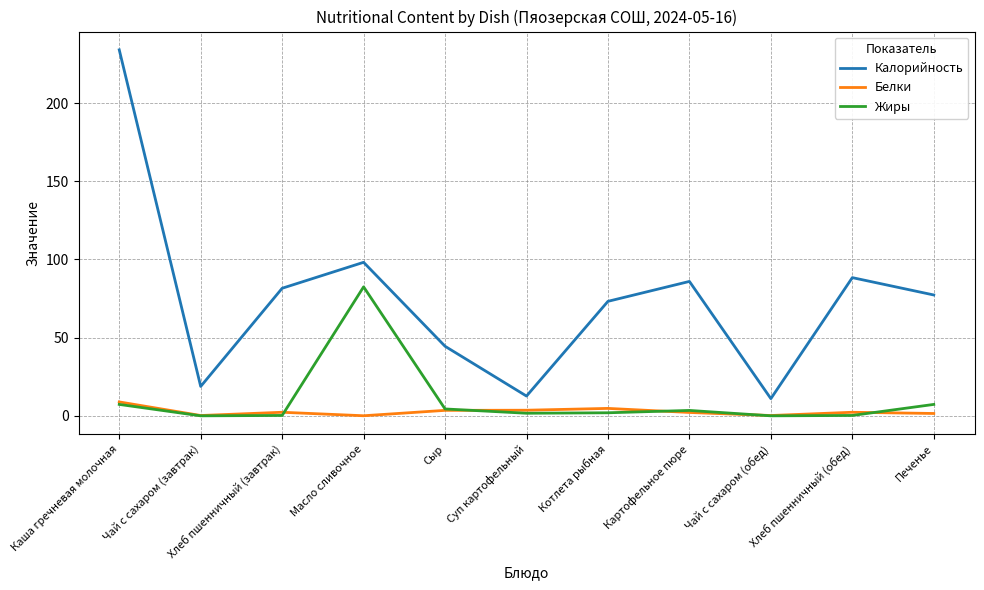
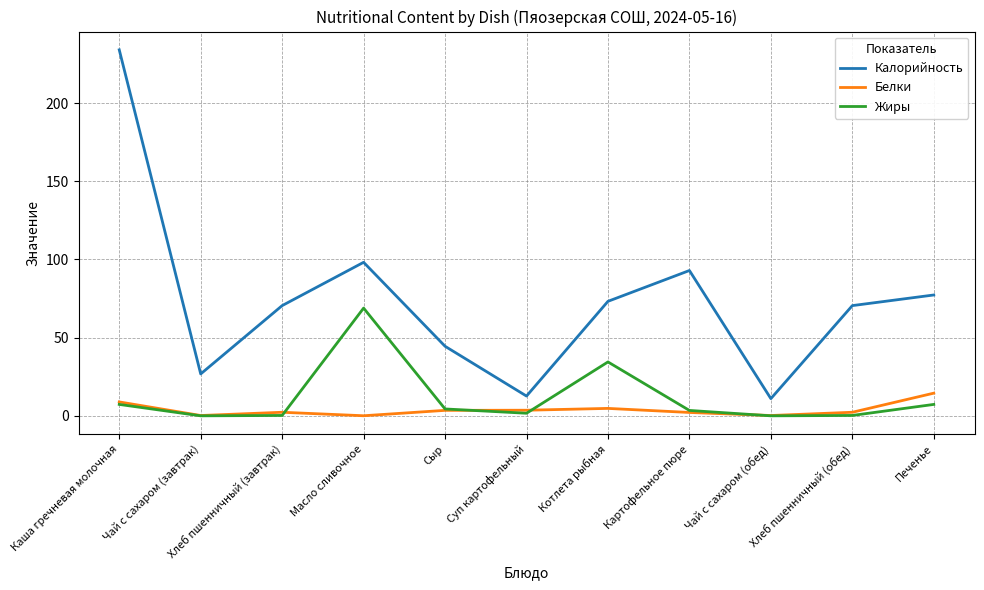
  {
    "Калорийность": {
      "Каша гречневая молочная": 234,
-     "Чай с сахаром (завтрак)": 19,
-     "Хлеб пшенничный (завтрак)": 82,
+     "Чай с сахаром (завтрак)": 27,
+     "Хлеб пшенничный (завтрак)": 71,
      "Масло сливочное": 98,
      "Сыр": 45,
      "Суп картофельный": 13,
      "Котлета рыбная": 73,
-     "Картофельное пюре": 86,
+     "Картофельное пюре": 93,
      "Чай с сахаром (обед)": 11,
-     "Хлеб пшенничный (обед)": 88,
+     "Хлеб пшенничный (обед)": 71,
      "Печенье": 77
    },
    "Белки": {
      "Хлеб пшенничный (завтрак)": 2,
      "Масло сливочное": 0,
      "Суп картофельный": 4,
      "Котлета рыбная": 5,
      "Хлеб пшенничный (обед)": 2,
-     "Печенье": 2
+     "Печенье": 15
    },
    "Жиры": {
      "Хлеб пшенничный (завтрак)": 0,
-     "Масло сливочное": 83,
+     "Масло сливочное": 69,
      "Суп картофельный": 2,
-     "Котлета рыбная": 2,
+     "Котлета рыбная": 34,
      "Хлеб пшенничный (обед)": 0,
      "Печенье": 7
    }
  }
